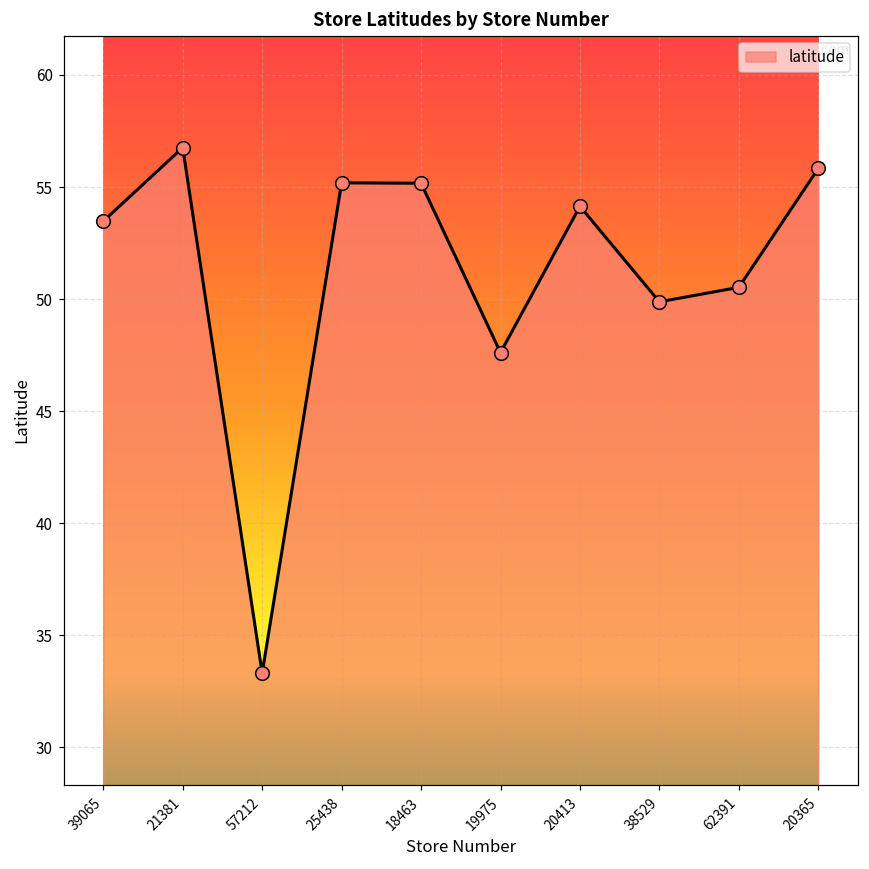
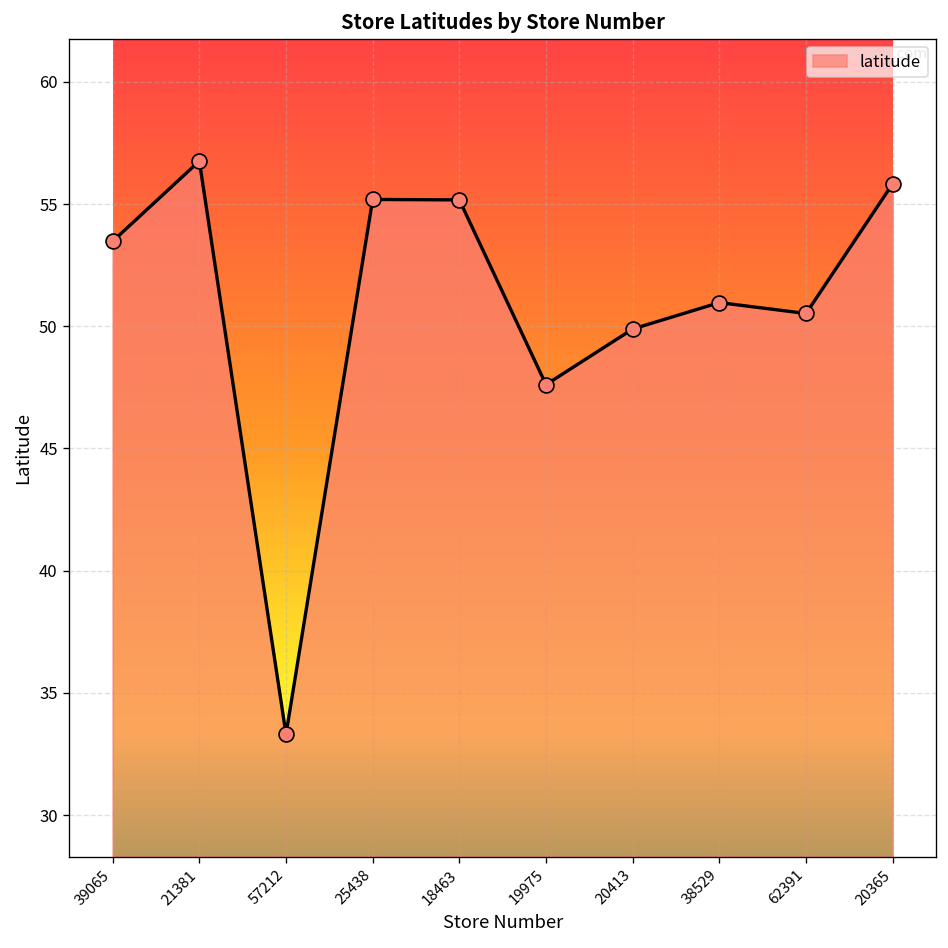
  {
    "39065": 53.5,
    "21381": 56.8,
    "57212": 33.3,
    "25438": 55.2,
    "18463": 55.2,
    "19975": 47.6,
-   "20413": 54.1,
-   "38529": 49.9,
+   "20413": 49.9,
+   "38529": 51.0,
    "62391": 50.5,
    "20365": 55.8
  }
